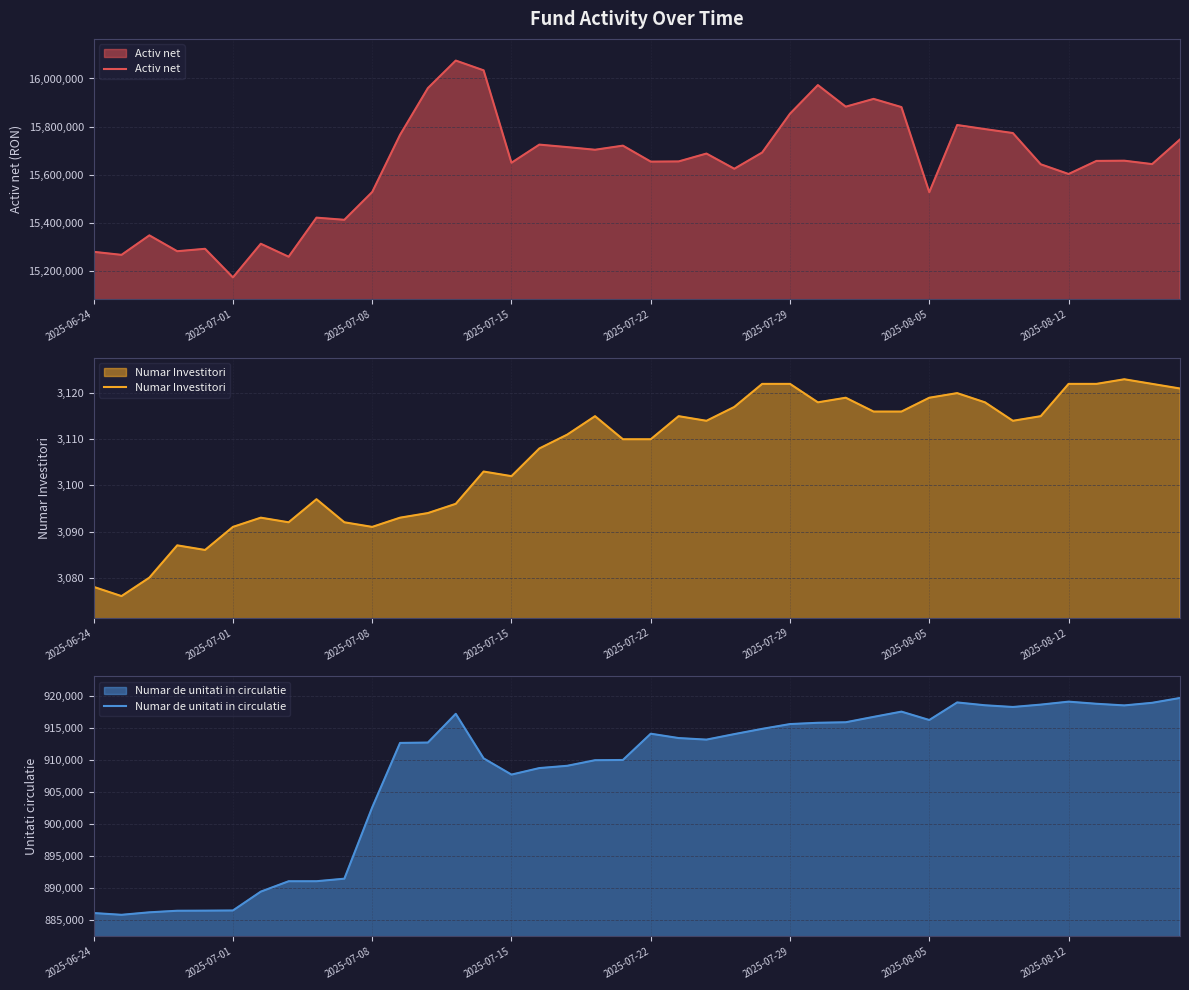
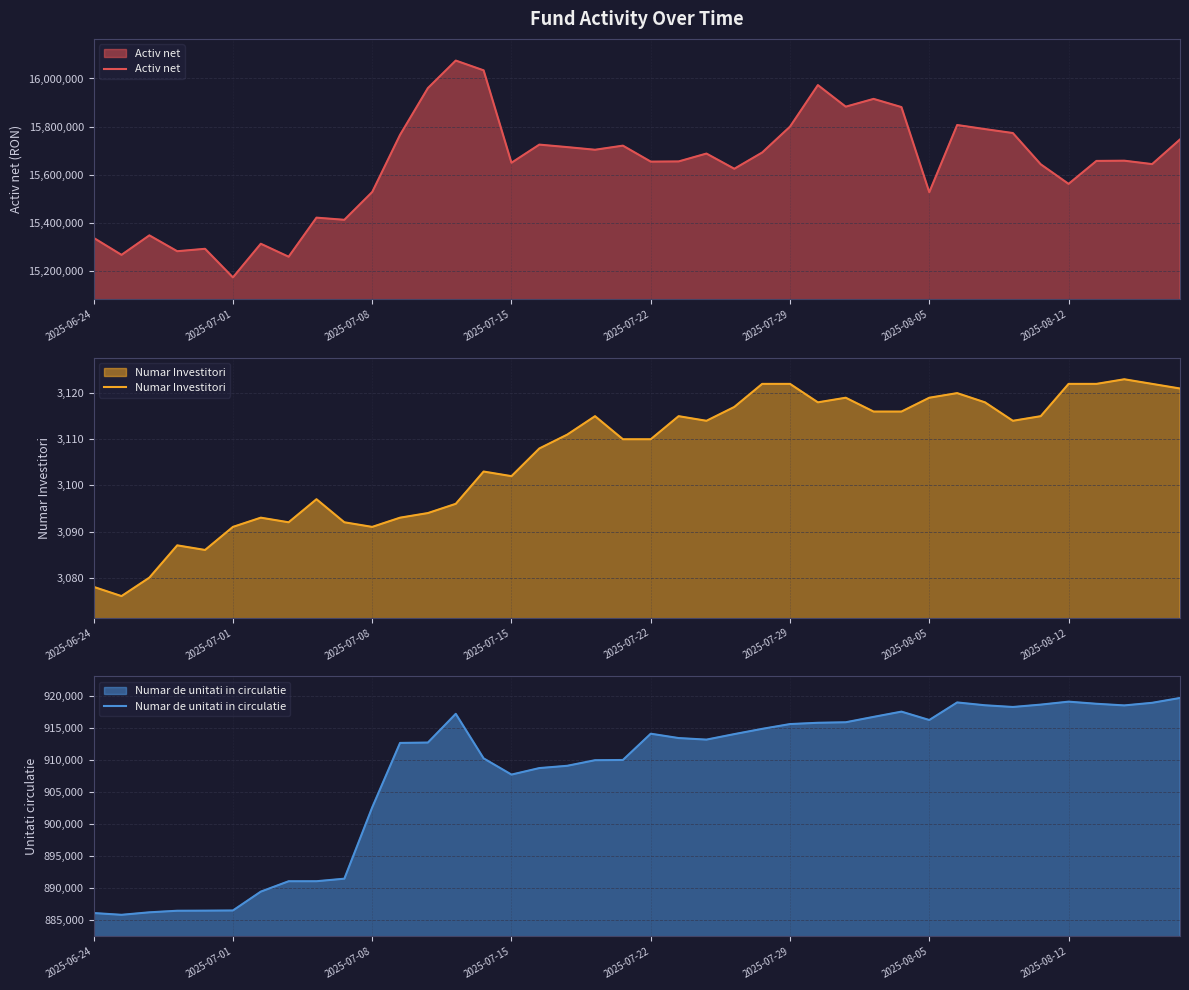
  {
    "Fund Activity Over Time": {
-     "2025-06-24": "15,280,000",
+     "2025-06-24": "15,340,000",
      "2025-07-01": "15,170,000",
      "2025-07-08": "15,530,000",
      "2025-07-15": "15,650,000",
      "2025-07-22": "15,650,000",
-     "2025-07-29": "15,850,000",
+     "2025-07-29": "15,800,000",
      "2025-08-05": "15,530,000",
-     "2025-08-12": "15,600,000"
+     "2025-08-12": "15,560,000"
    }
  }
